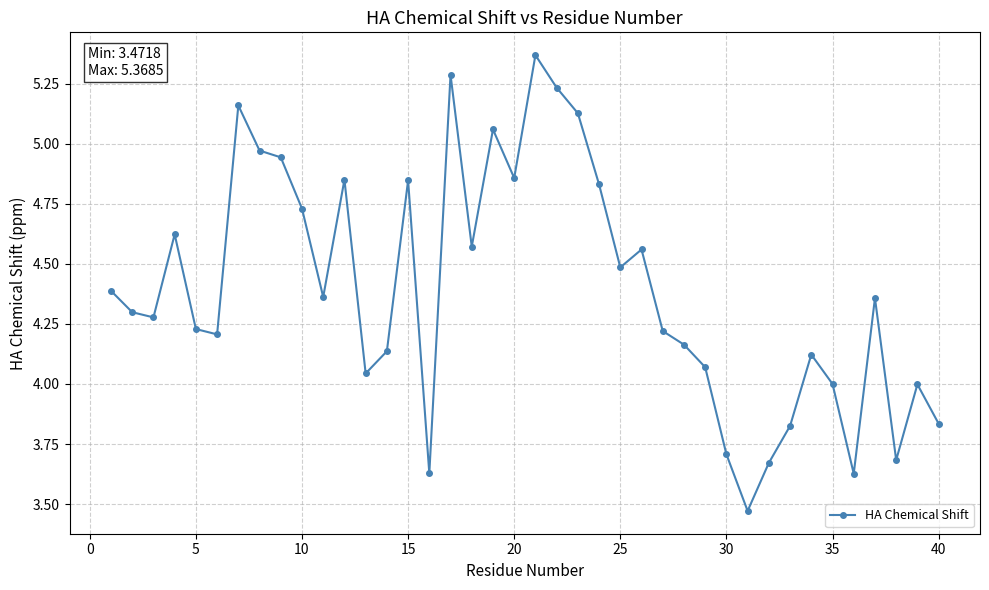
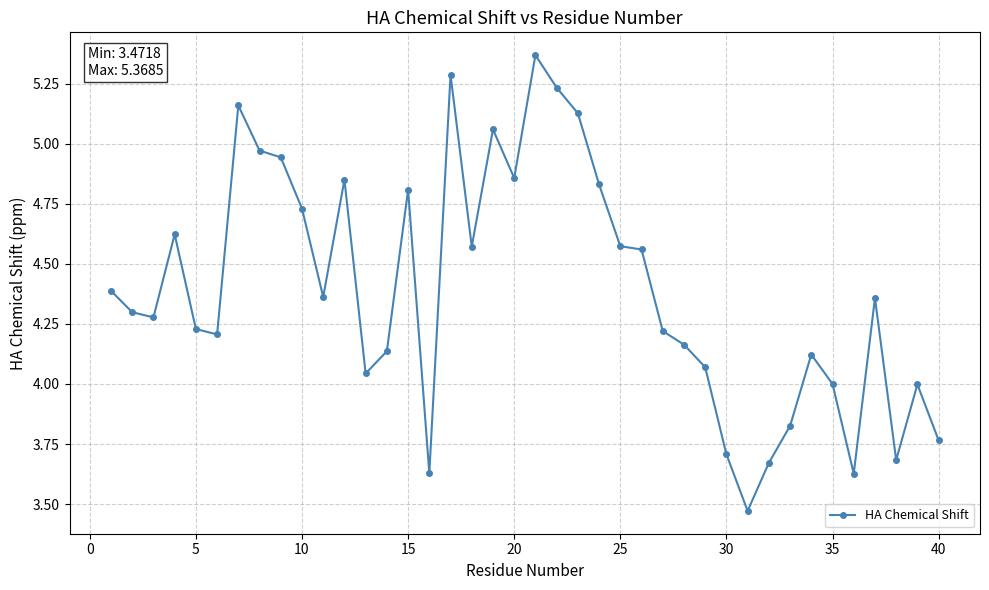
  {
    "5": 4.23,
    "10": 4.73,
-   "15": 4.85,
+   "15": 4.81,
    "20": 4.86,
-   "25": 4.49,
+   "25": 4.57,
    "30": 3.71,
    "35": 4.00,
-   "40": 3.84
+   "40": 3.77
  }
